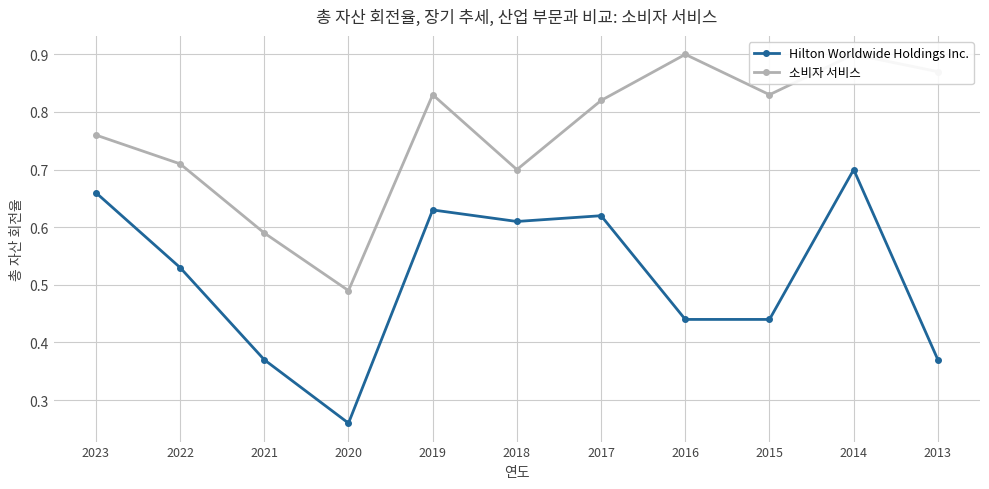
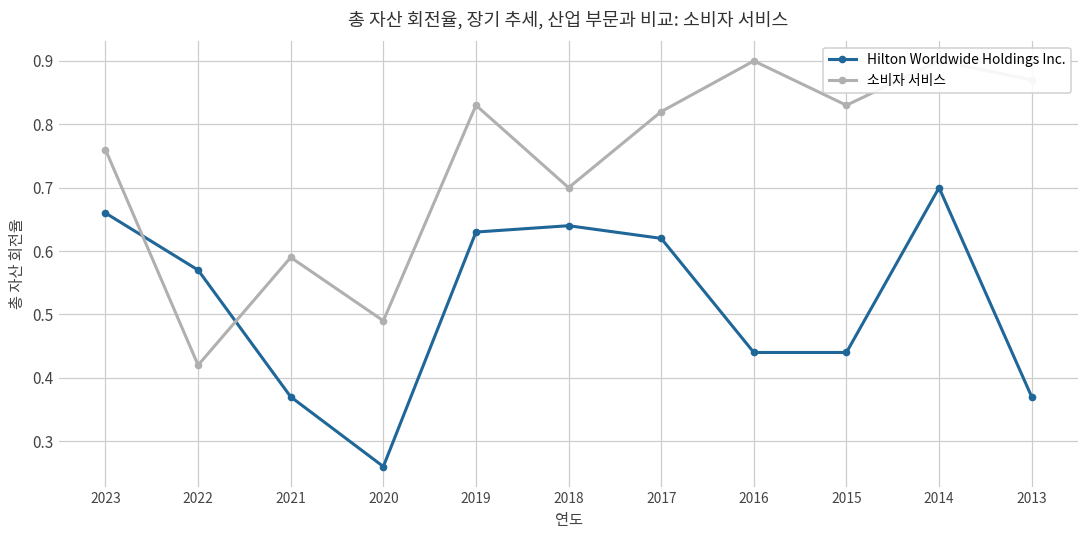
  {
    "Hilton Worldwide Holdings Inc.": {
      "2023": 0.66,
-     "2022": 0.53,
+     "2022": 0.57,
      "2021": 0.37,
      "2020": 0.26,
      "2019": 0.63,
-     "2018": 0.61,
+     "2018": 0.64,
      "2017": 0.62,
      "2016": 0.44,
      "2015": 0.44,
      "2014": 0.70,
      "2013": 0.37
    },
    "소비자 서비스": {
      "2023": 0.76,
-     "2022": 0.71,
+     "2022": 0.42,
      "2021": 0.59,
      "2020": 0.49,
      "2019": 0.83,
      "2018": 0.70,
      "2017": 0.82,
      "2016": 0.90,
      "2015": 0.83
    }
  }
